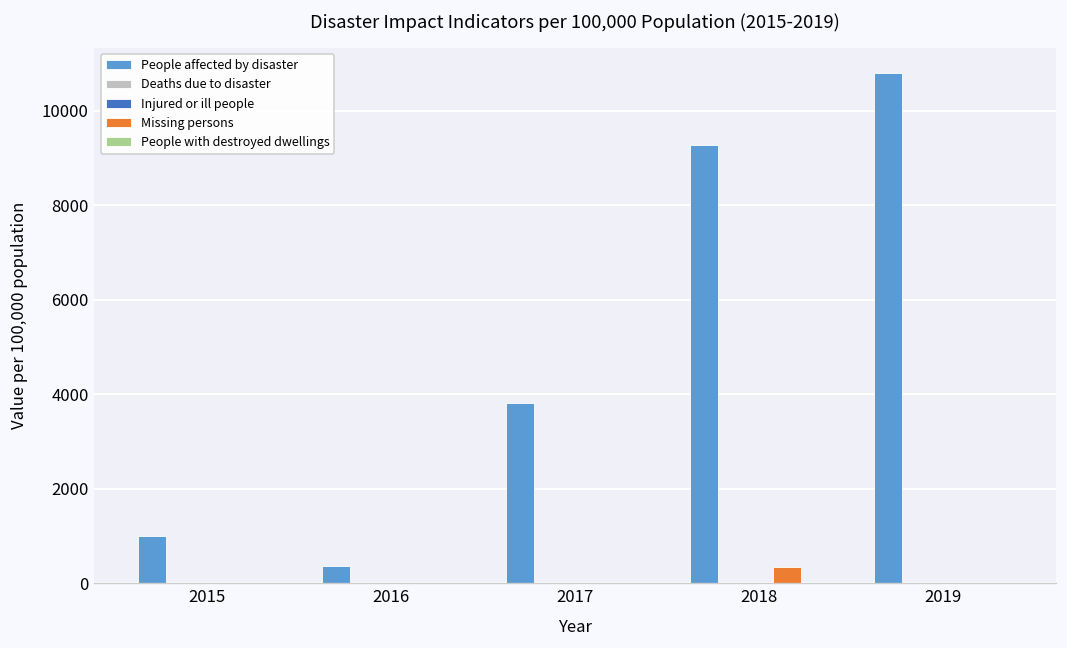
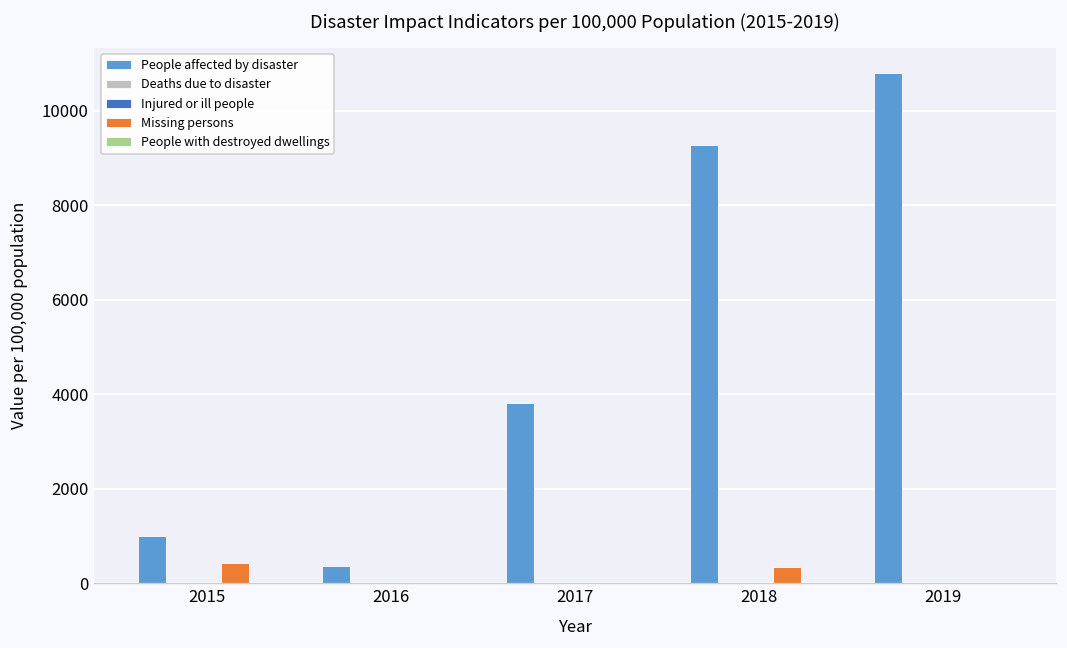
  {
    "Missing persons": {
-     "2015": 0,
+     "2015": 400,
      "2016": 0,
      "2017": 0,
      "2018": 400
    }
  }
